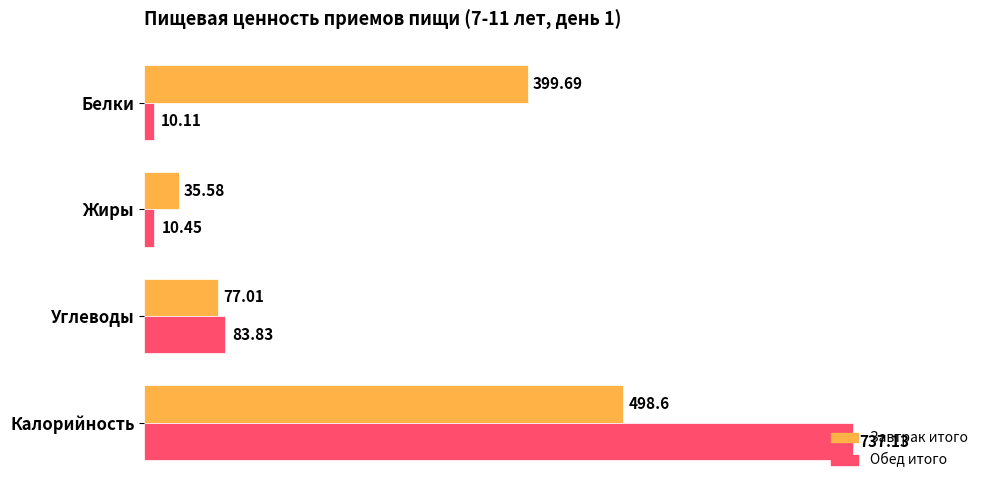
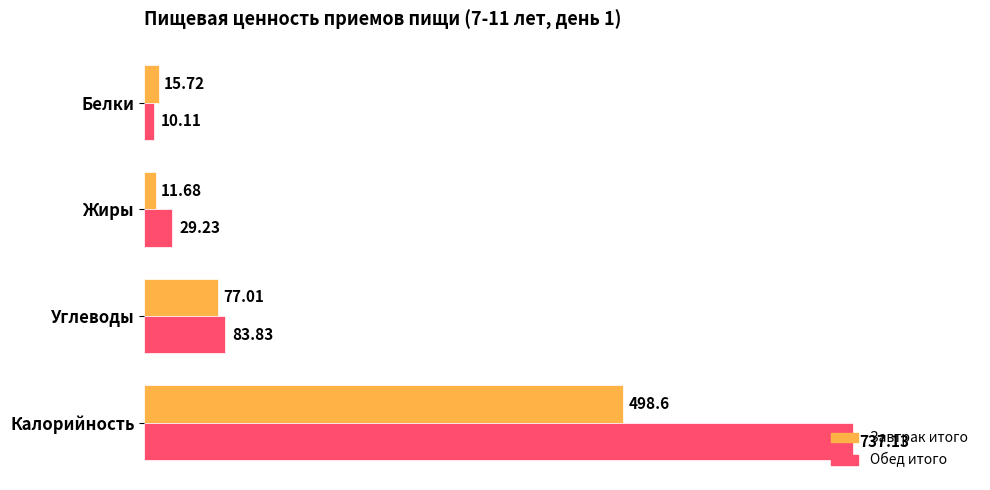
  {
    "Завтрак итого": {
-     "Белки": 399.69,
-     "Жиры": 35.58,
+     "Белки": 15.72,
+     "Жиры": 11.68,
      "Углеводы": 77.01,
      "Калорийность": 498.6
    },
    "Обед итого": {
      "Белки": 10.11,
-     "Жиры": 10.45,
+     "Жиры": 29.23,
      "Углеводы": 83.83,
      "Калорийность": 737.13
    }
  }
